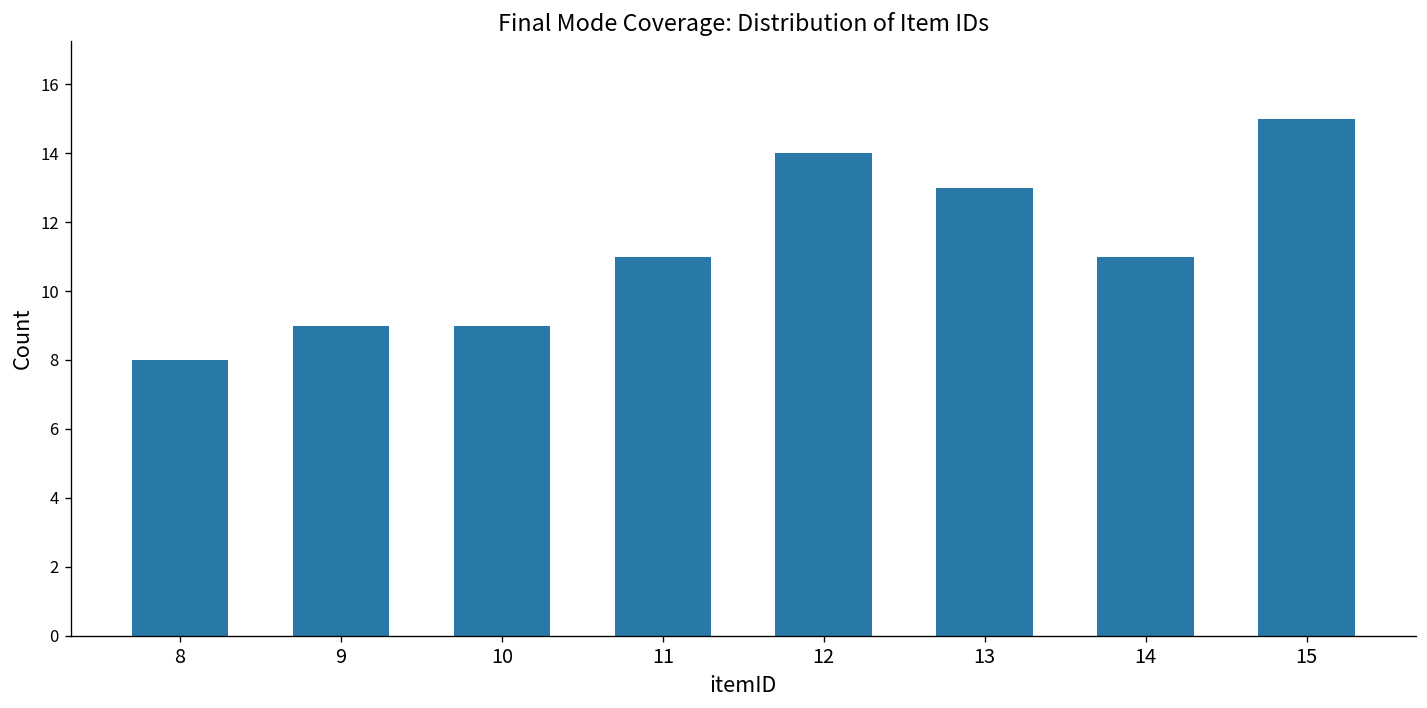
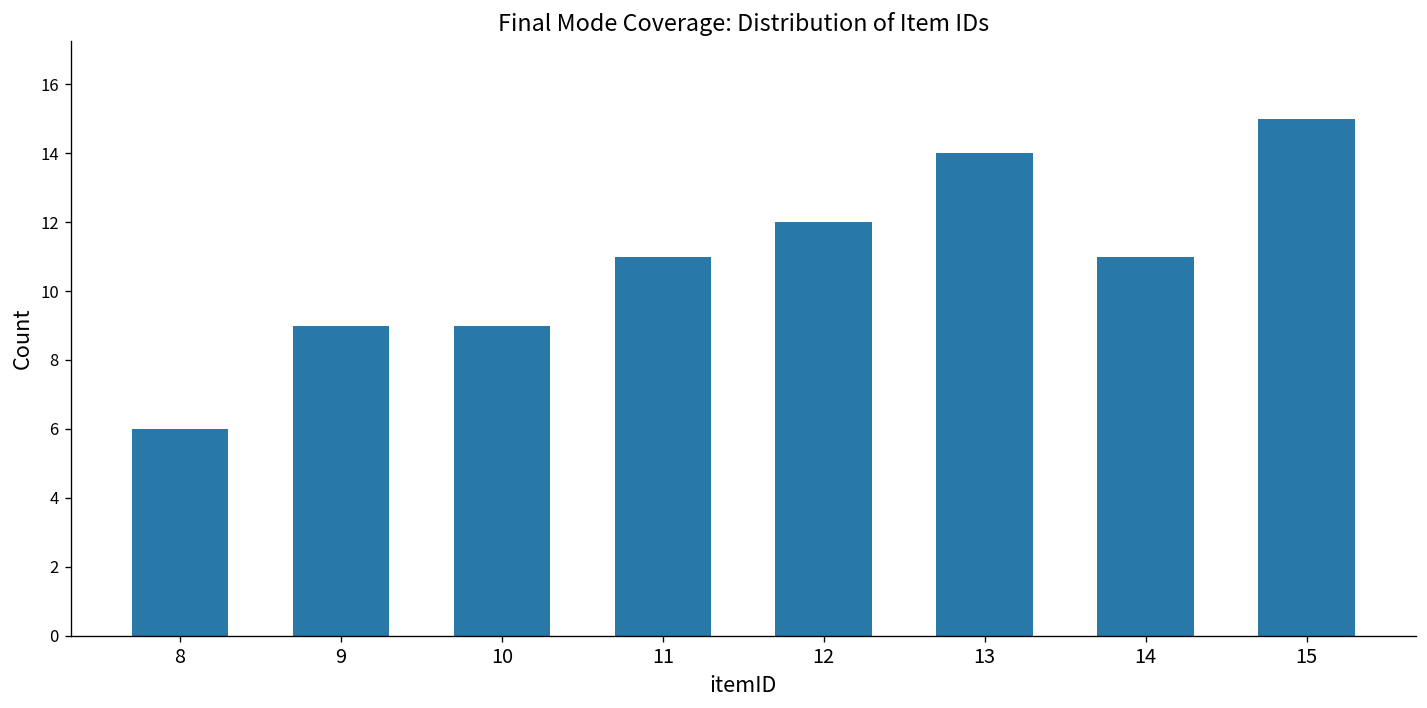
  {
-   "8": 8,
+   "8": 6,
    "9": 9,
    "10": 9,
    "11": 11,
-   "12": 14,
-   "13": 13,
+   "12": 12,
+   "13": 14,
    "14": 11,
    "15": 15
  }
